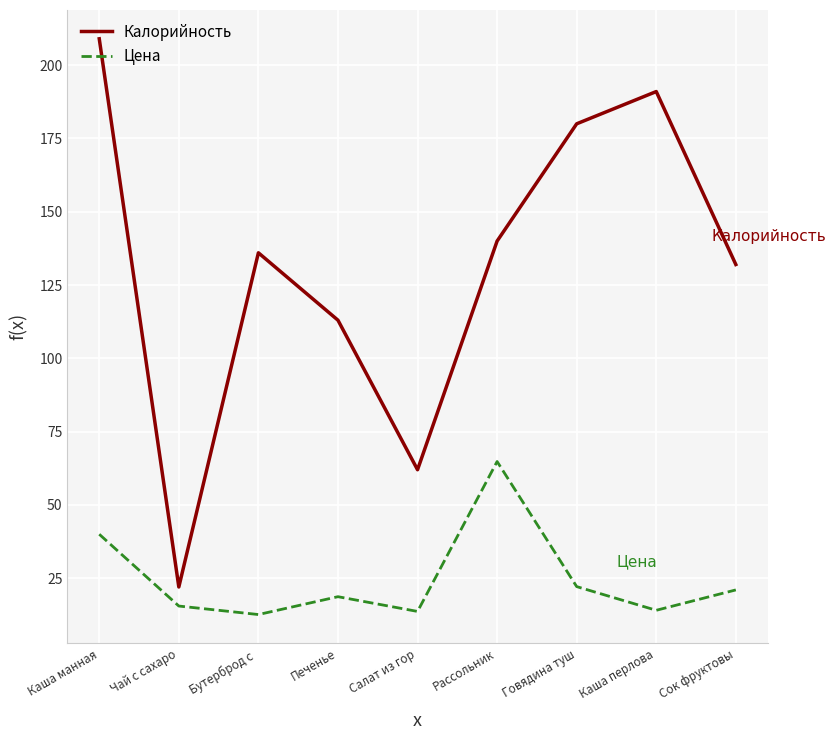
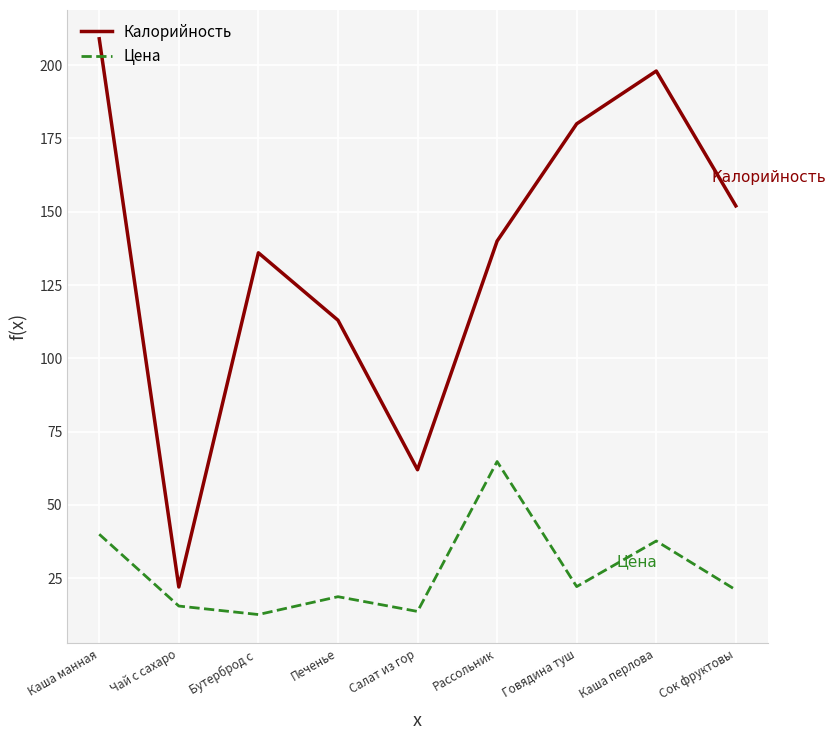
  {
    "Калорийность": {
      "Каша манная": 209,
      "Чай с сахаро": 22,
      "Бутерброд с": 136,
      "Печенье": 113,
      "Салат из гор": 62,
      "Рассольник": 140,
      "Говядина туш": 180,
-     "Каша перлова": 191,
-     "Сок фруктовы": 132
+     "Каша перлова": 198,
+     "Сок фруктовы": 152
    },
    "Цена": {
      "Каша манная": 40,
      "Чай с сахаро": 16,
      "Бутерброд с": 13,
      "Печенье": 19,
      "Салат из гор": 14,
      "Рассольник": 65,
      "Говядина туш": 22,
-     "Каша перлова": 14,
+     "Каша перлова": 38,
      "Сок фруктовы": 21
    }
  }
